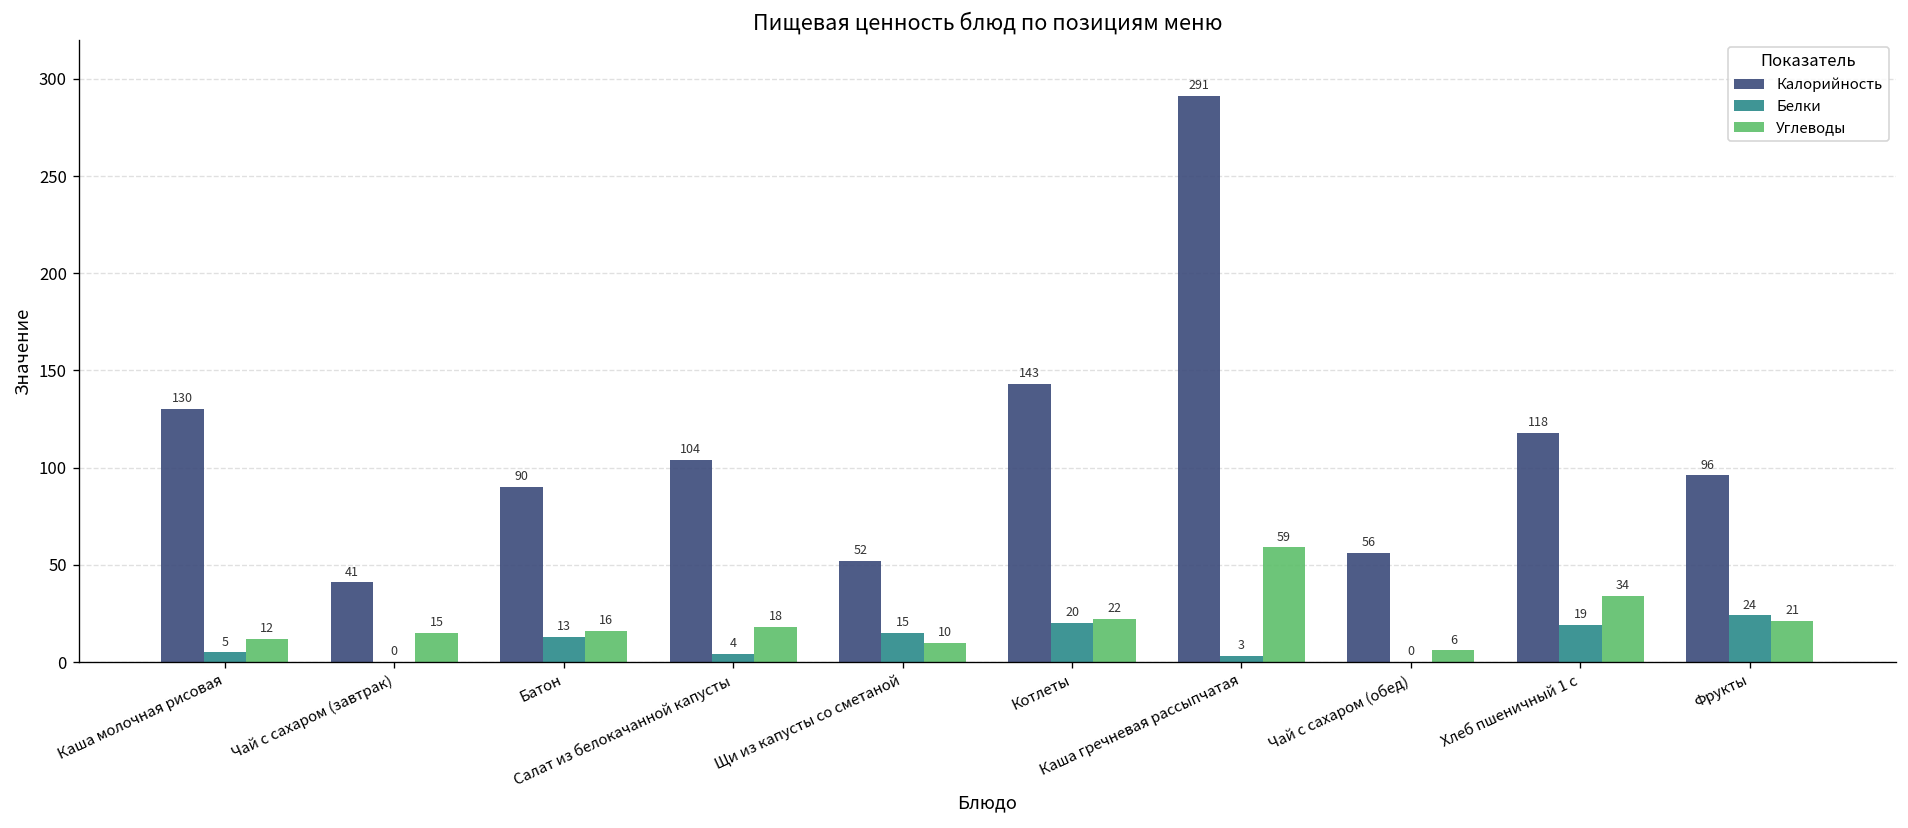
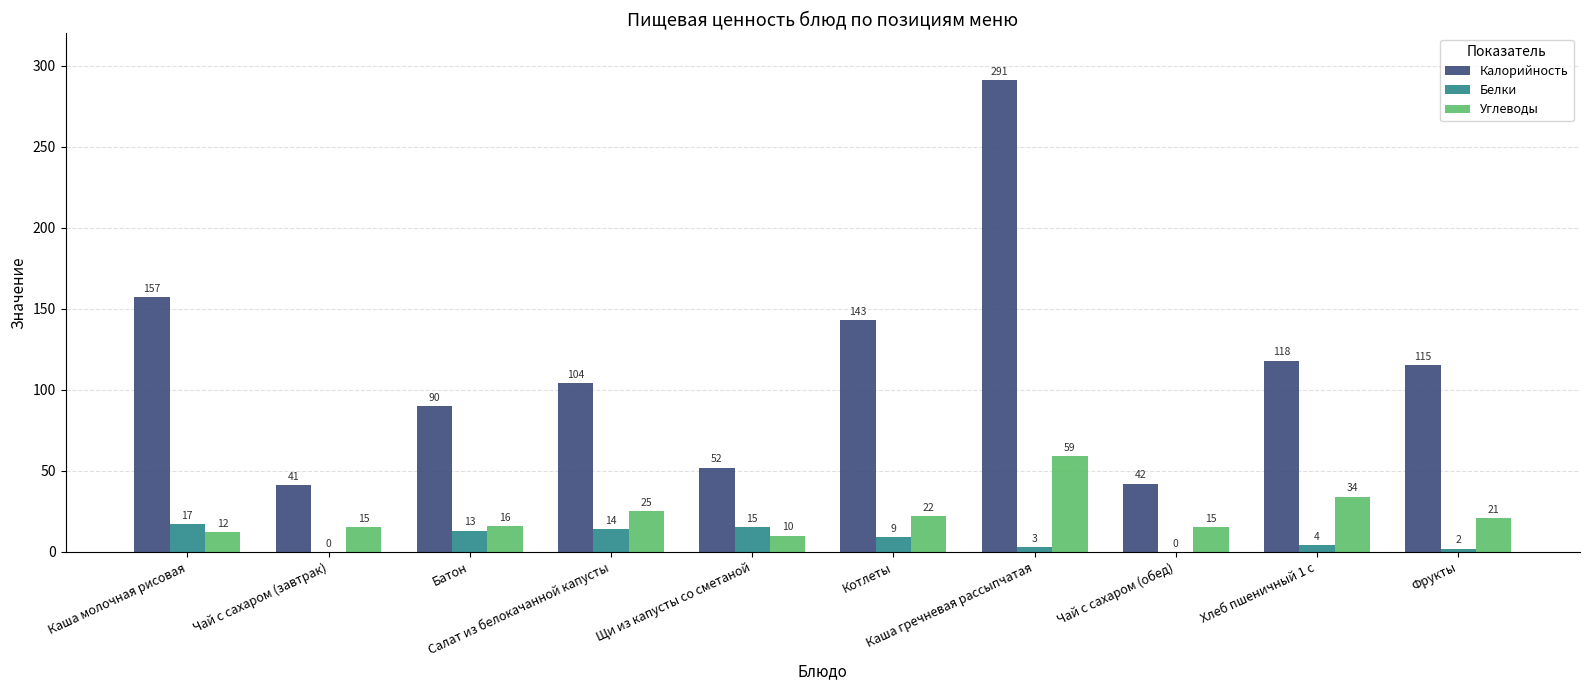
  {
    "Калорийность": {
-     "Каша молочная рисовая": 130,
+     "Каша молочная рисовая": 157,
      "Чай с сахаром (завтрак)": 41,
      "Батон": 90,
      "Салат из белокачанной капусты": 104,
      "Щи из капусты со сметаной": 52,
      "Котлеты": 143,
      "Каша гречневая рассыпчатая": 291,
-     "Чай с сахаром (обед)": 56,
+     "Чай с сахаром (обед)": 42,
      "Хлеб пшеничный 1 с": 118,
-     "Фрукты": 96
+     "Фрукты": 115
    },
    "Белки": {
-     "Каша молочная рисовая": 5,
+     "Каша молочная рисовая": 17,
      "Чай с сахаром (завтрак)": 0,
      "Батон": 13,
-     "Салат из белокачанной капусты": 4,
+     "Салат из белокачанной капусты": 14,
      "Щи из капусты со сметаной": 15,
-     "Котлеты": 20,
+     "Котлеты": 9,
      "Каша гречневая рассыпчатая": 3,
      "Чай с сахаром (обед)": 0,
-     "Хлеб пшеничный 1 с": 19,
-     "Фрукты": 24
+     "Хлеб пшеничный 1 с": 4,
+     "Фрукты": 2
    },
    "Углеводы": {
      "Каша молочная рисовая": 12,
      "Чай с сахаром (завтрак)": 15,
      "Батон": 16,
-     "Салат из белокачанной капусты": 18,
+     "Салат из белокачанной капусты": 25,
      "Щи из капусты со сметаной": 10,
      "Котлеты": 22,
      "Каша гречневая рассыпчатая": 59,
-     "Чай с сахаром (обед)": 6,
+     "Чай с сахаром (обед)": 15,
      "Хлеб пшеничный 1 с": 34,
      "Фрукты": 21
    }
  }
